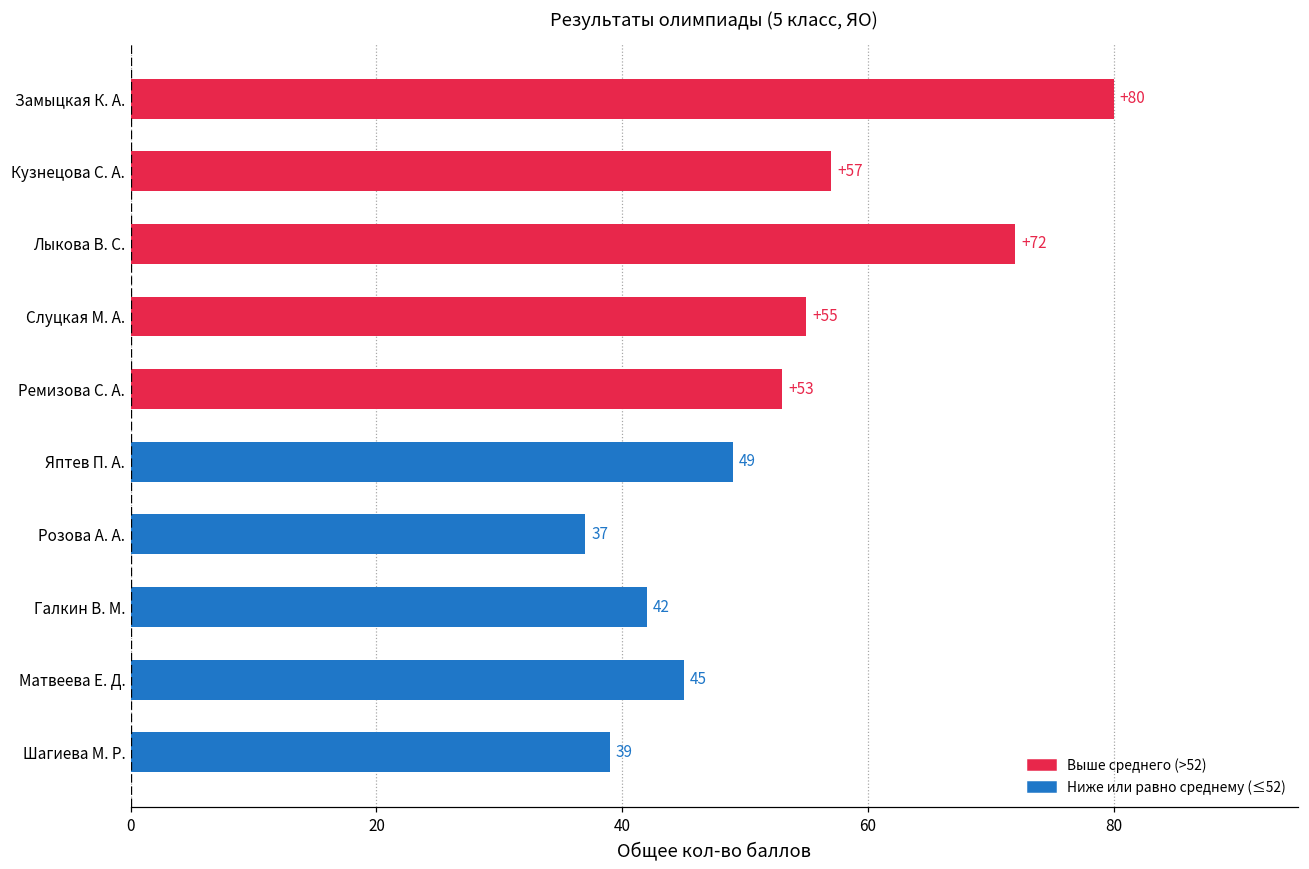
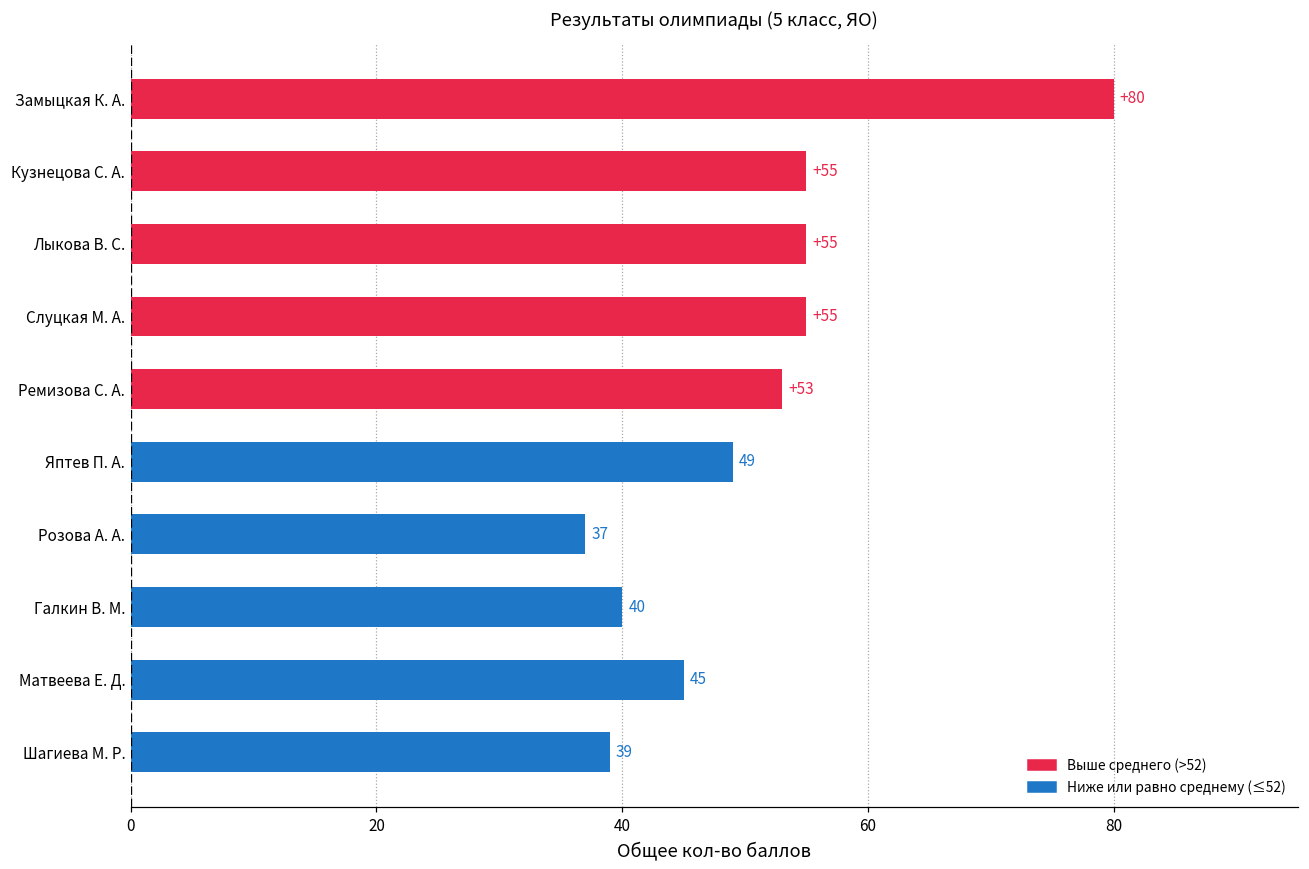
  {
    "Замыцкая К. А.": "+80",
-   "Кузнецова С. А.": "+57",
-   "Лыкова В. С.": "+72",
+   "Кузнецова С. А.": "+55",
+   "Лыкова В. С.": "+55",
    "Слуцкая М. А.": "+55",
    "Ремизова С. А.": "+53",
    "Яптев П. А.": "49",
    "Розова А. А.": "37",
-   "Галкин В. М.": "42",
+   "Галкин В. М.": "40",
    "Матвеева Е. Д.": "45",
    "Шагиева М. Р.": "39"
  }
